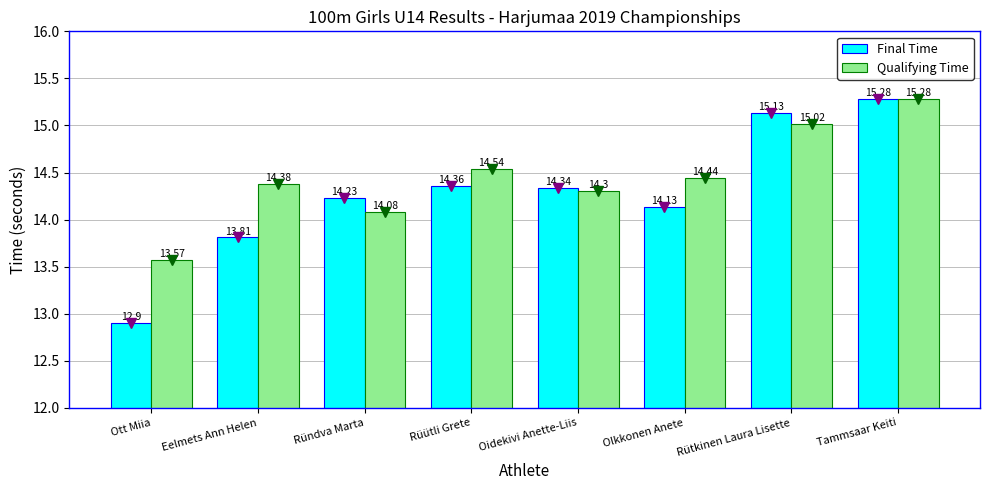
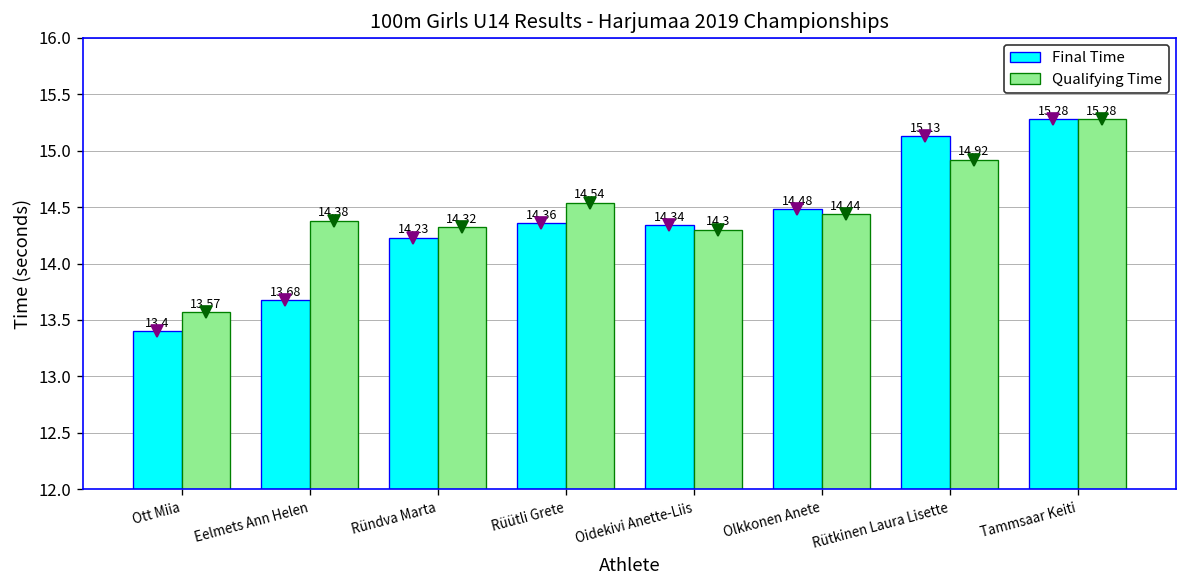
  {
    "Final Time": {
-     "Ott Miia": 12.9,
-     "Eelmets Ann Helen": 13.81,
-     "Olkkonen Anete": 14.13
+     "Ott Miia": 13.4,
+     "Eelmets Ann Helen": 13.68,
+     "Olkkonen Anete": 14.48
    },
    "Qualifying Time": {
-     "Ründva Marta": 14.08,
-     "Rütkinen Laura Lisette": 15.02
+     "Ründva Marta": 14.32,
+     "Rütkinen Laura Lisette": 14.92
    }
  }
